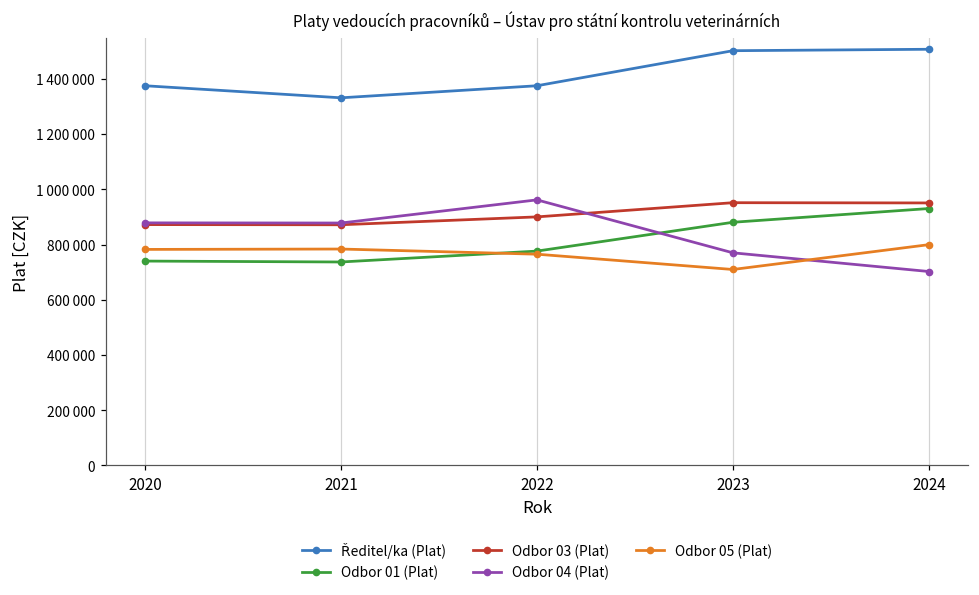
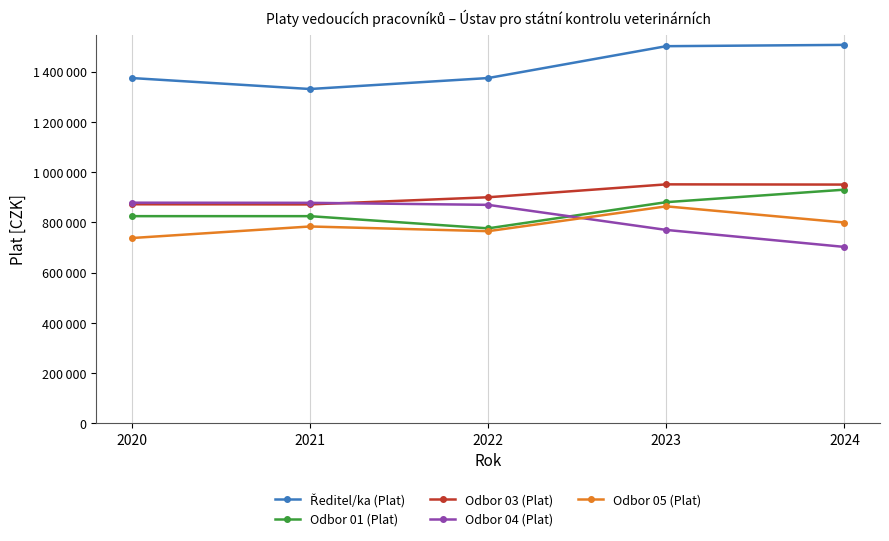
  {
    "Ředitel/ka (Plat)": {
      "2020": 1370000,
      "2021": 1330000,
      "2022": 1370000,
      "2023": 1500000,
      "2024": 1510000
    },
    "Odbor 01 (Plat)": {
-     "2020": 740000,
-     "2021": 740000,
+     "2020": 820000,
+     "2021": 820000,
      "2022": 780000,
      "2023": 880000,
      "2024": 930000
    },
    "Odbor 03 (Plat)": {
      "2022": 900000,
      "2023": 950000,
      "2024": 950000
    },
    "Odbor 04 (Plat)": {
-     "2022": 960000,
+     "2022": 870000,
      "2023": 770000,
      "2024": 700000
    },
    "Odbor 05 (Plat)": {
-     "2020": 780000,
+     "2020": 740000,
      "2021": 780000,
      "2022": 770000,
-     "2023": 710000,
+     "2023": 860000,
      "2024": 800000
    }
  }
